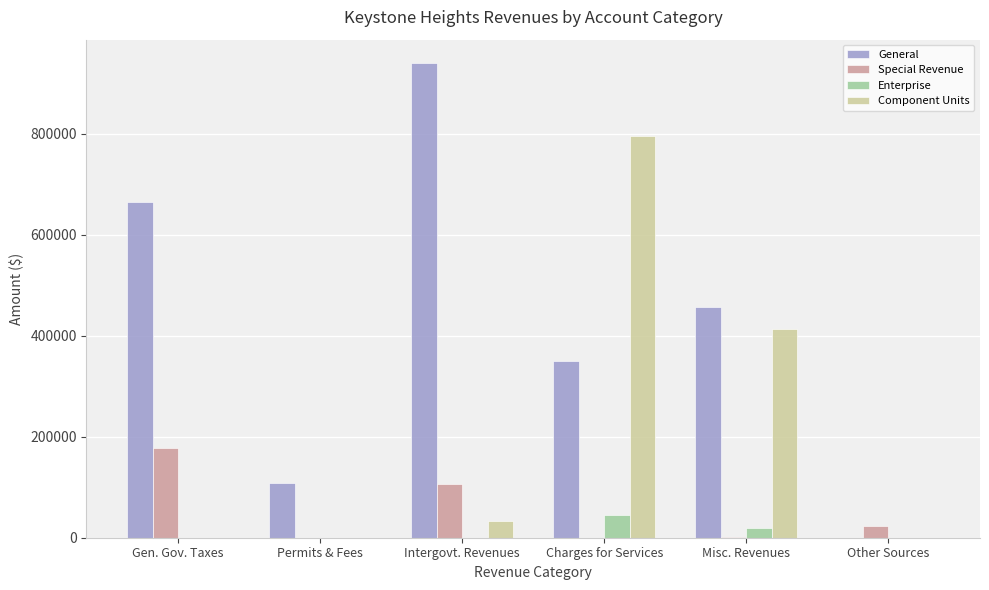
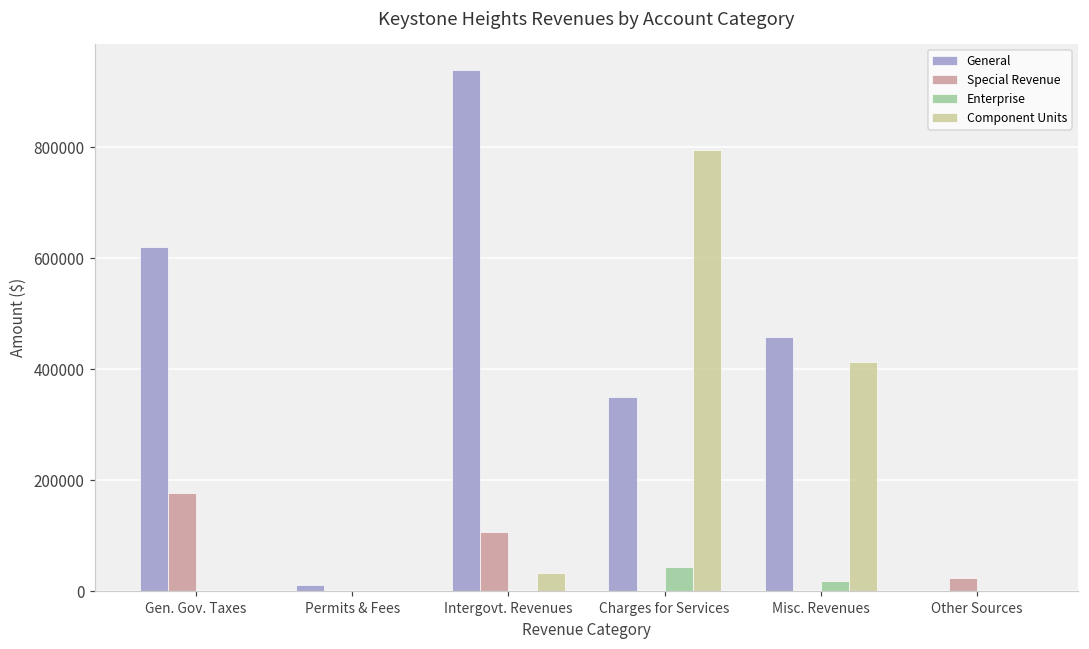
  {
    "General": {
-     "Gen. Gov. Taxes": 660000,
-     "Permits & Fees": 110000,
+     "Gen. Gov. Taxes": 620000,
+     "Permits & Fees": 10000,
      "Intergovt. Revenues": 940000,
      "Charges for Services": 350000,
      "Misc. Revenues": 460000,
      "Other Sources": 0
    }
  }
